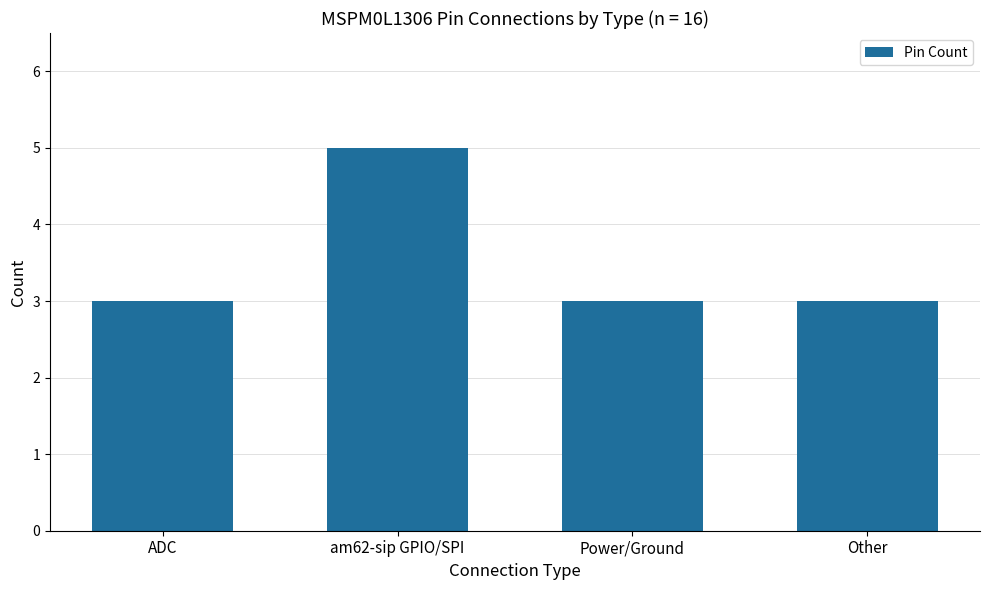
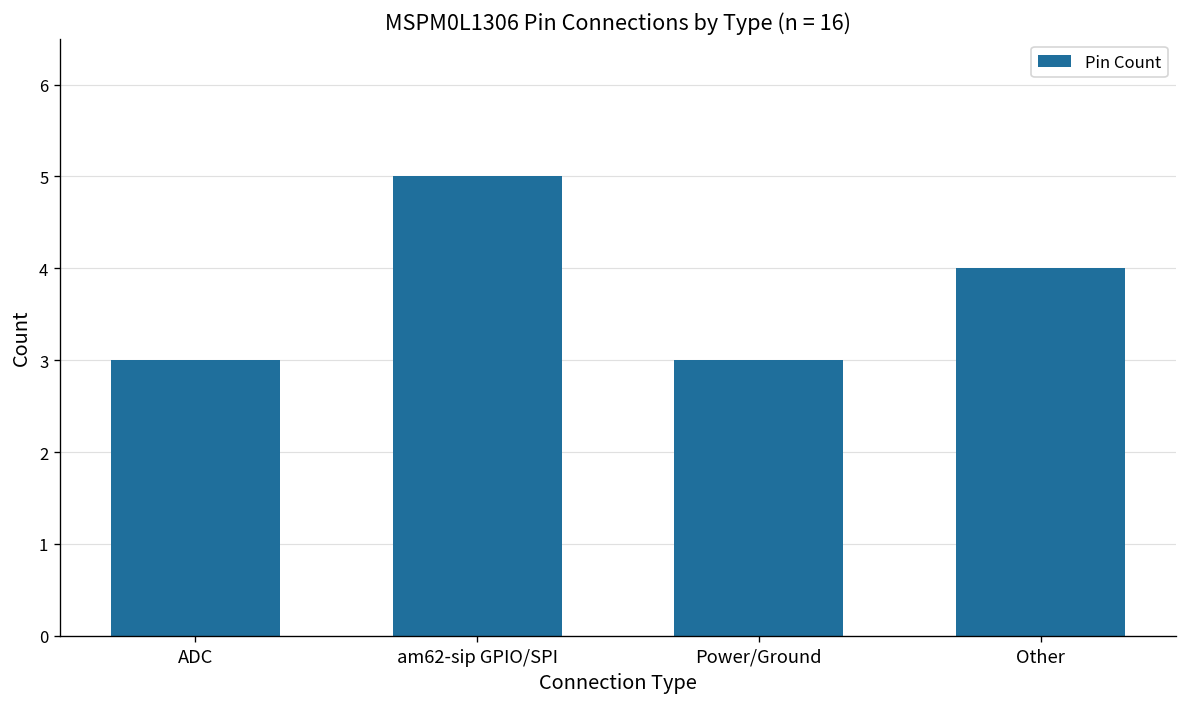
  {
    "ADC": 3,
    "am62-sip GPIO/SPI": 5,
    "Power/Ground": 3,
-   "Other": 3
+   "Other": 4
  }
